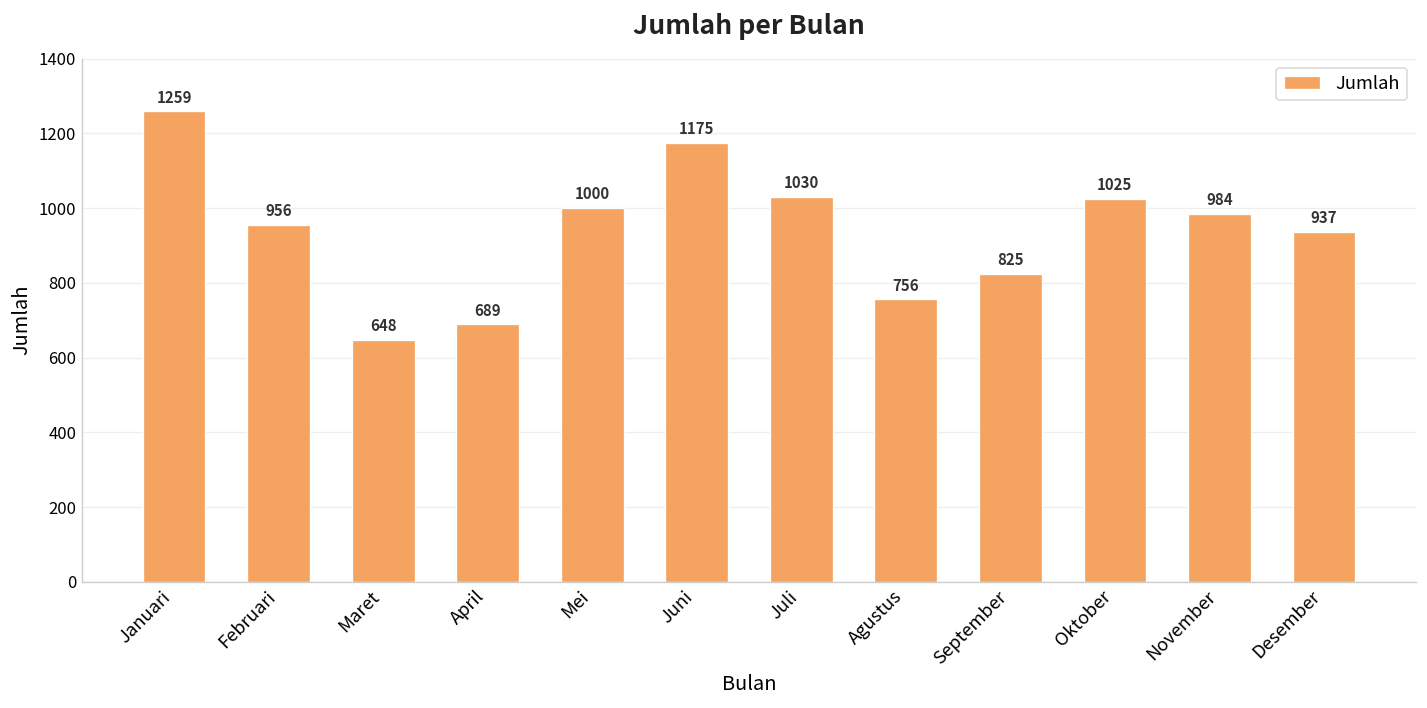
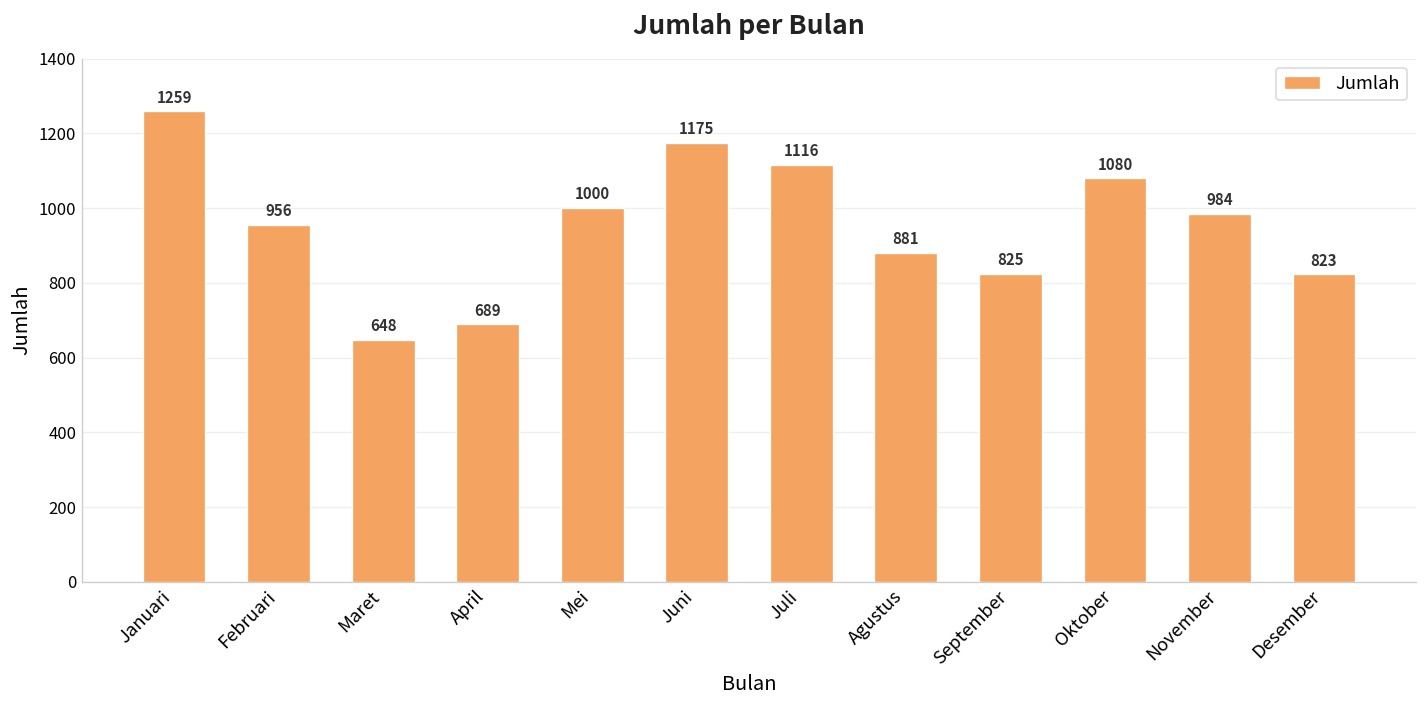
  {
    "Januari": 1259,
    "Februari": 956,
    "Maret": 648,
    "April": 689,
    "Mei": 1000,
    "Juni": 1175,
-   "Juli": 1030,
-   "Agustus": 756,
+   "Juli": 1116,
+   "Agustus": 881,
    "September": 825,
-   "Oktober": 1025,
+   "Oktober": 1080,
    "November": 984,
-   "Desember": 937
+   "Desember": 823
  }
